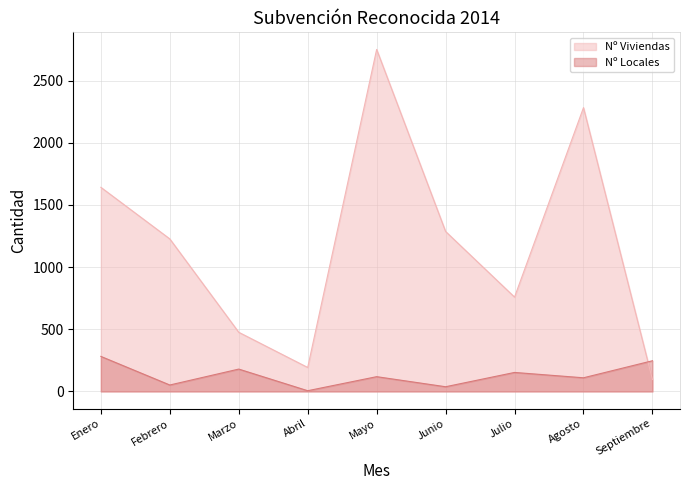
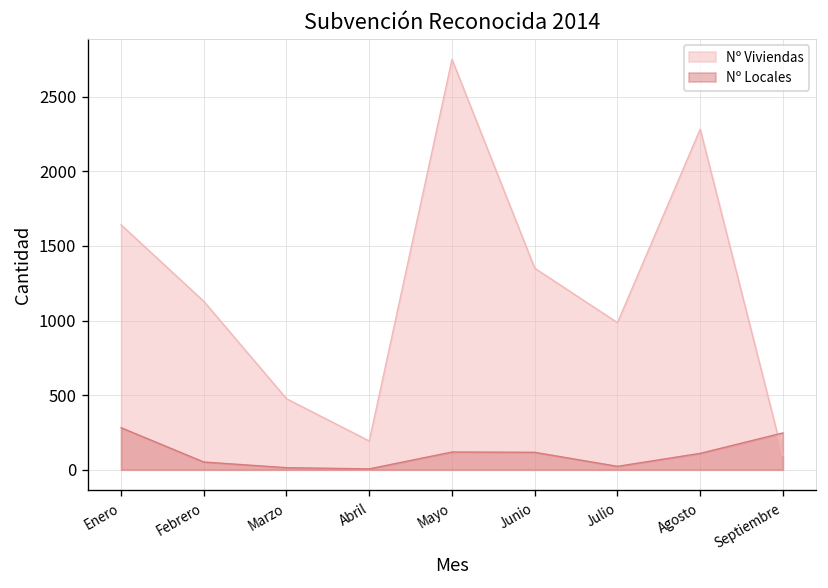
  {
    "Nº Viviendas": {
      "Enero": 1640,
-     "Febrero": 1230,
+     "Febrero": 1130,
      "Marzo": 480,
      "Abril": 190,
      "Mayo": 2750,
-     "Junio": 1290,
-     "Julio": 760,
+     "Junio": 1350,
+     "Julio": 990,
      "Agosto": 2280,
      "Septiembre": 100
    },
    "Nº Locales": {
      "Enero": 280,
      "Febrero": 50,
-     "Marzo": 180,
+     "Marzo": 10,
      "Abril": 10,
      "Mayo": 120,
-     "Junio": 40,
-     "Julio": 150,
+     "Junio": 120,
+     "Julio": 20,
      "Agosto": 110,
      "Septiembre": 250
    }
  }
